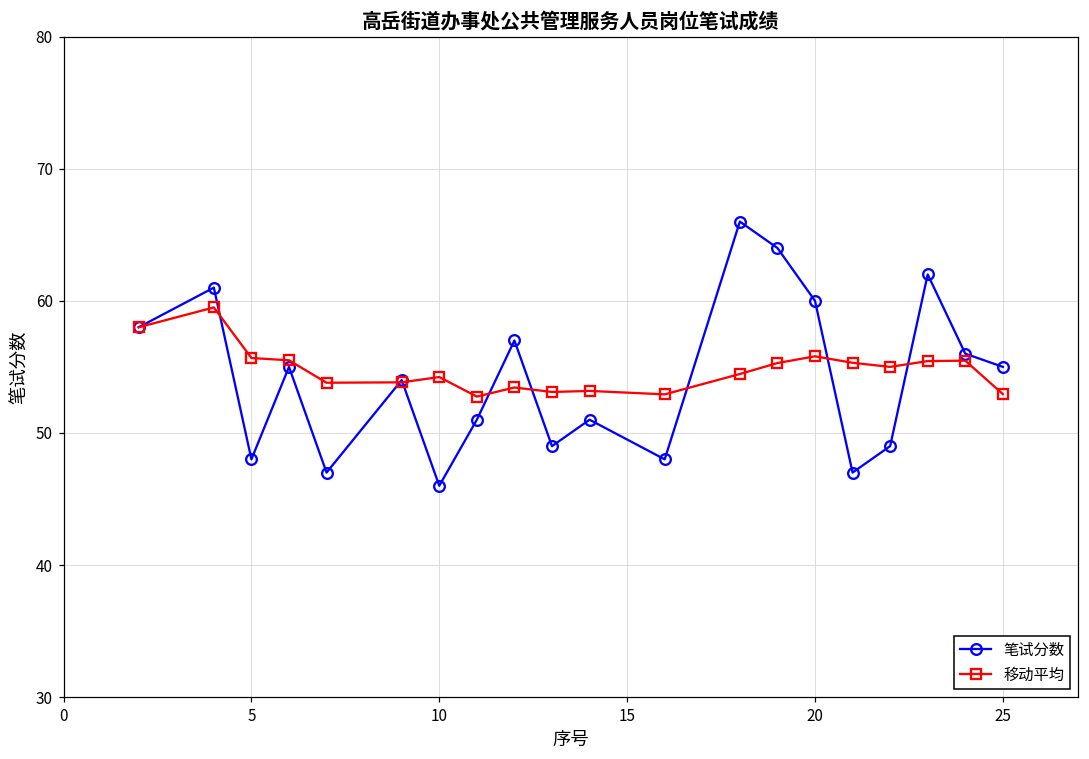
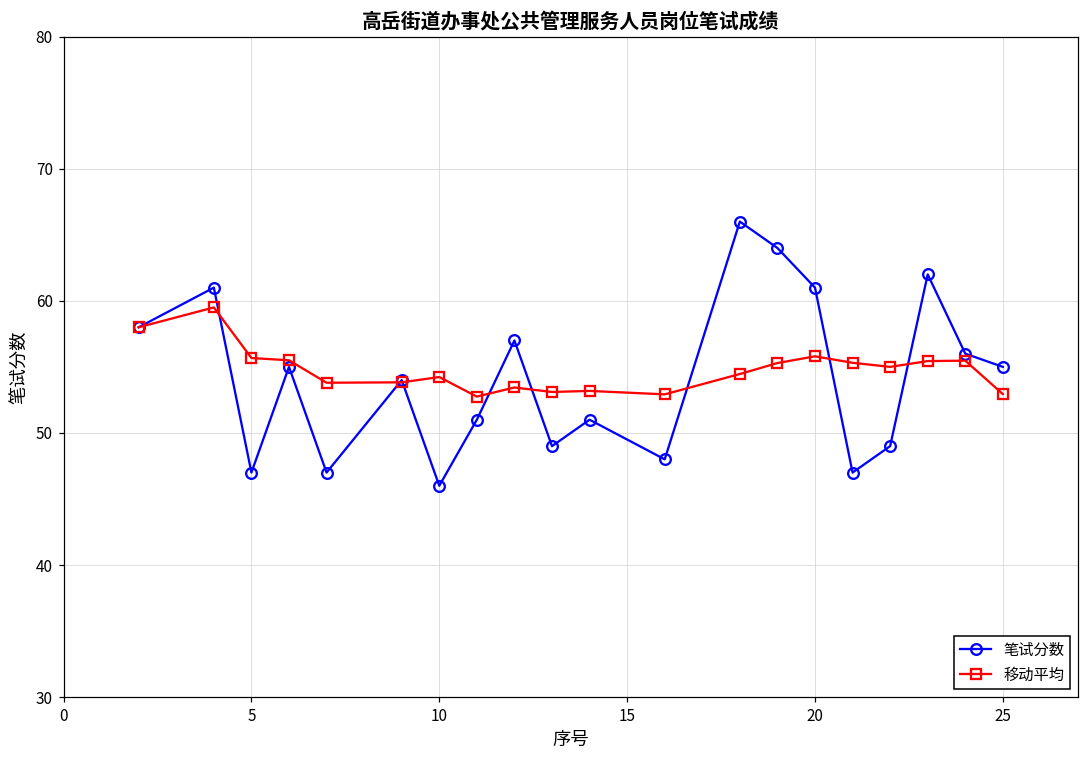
  {
    "笔试分数": {
-     "5": 48,
+     "5": 47,
      "10": 46,
-     "20": 60,
+     "20": 61,
      "25": 55
    },
    "移动平均": {
      "5": 55.7,
      "10": 54.2,
      "20": 56,
      "25": 53
    }
  }
